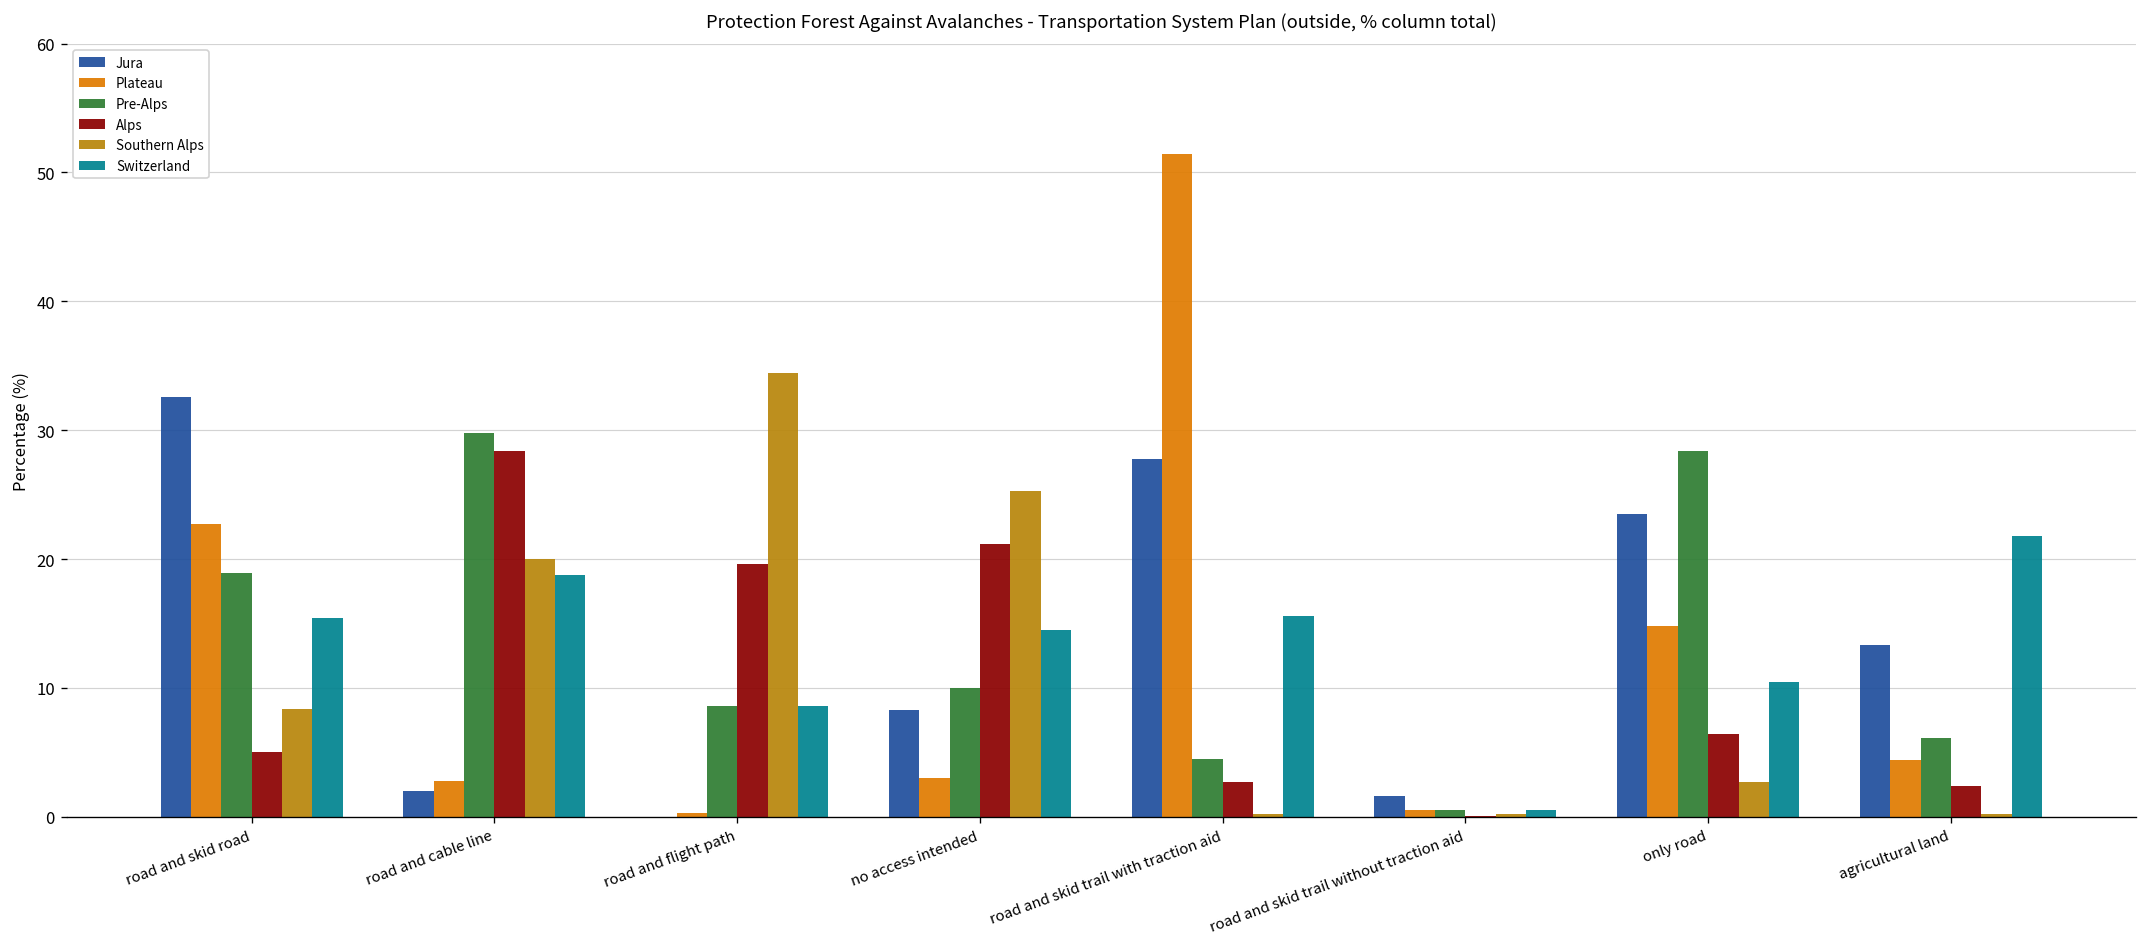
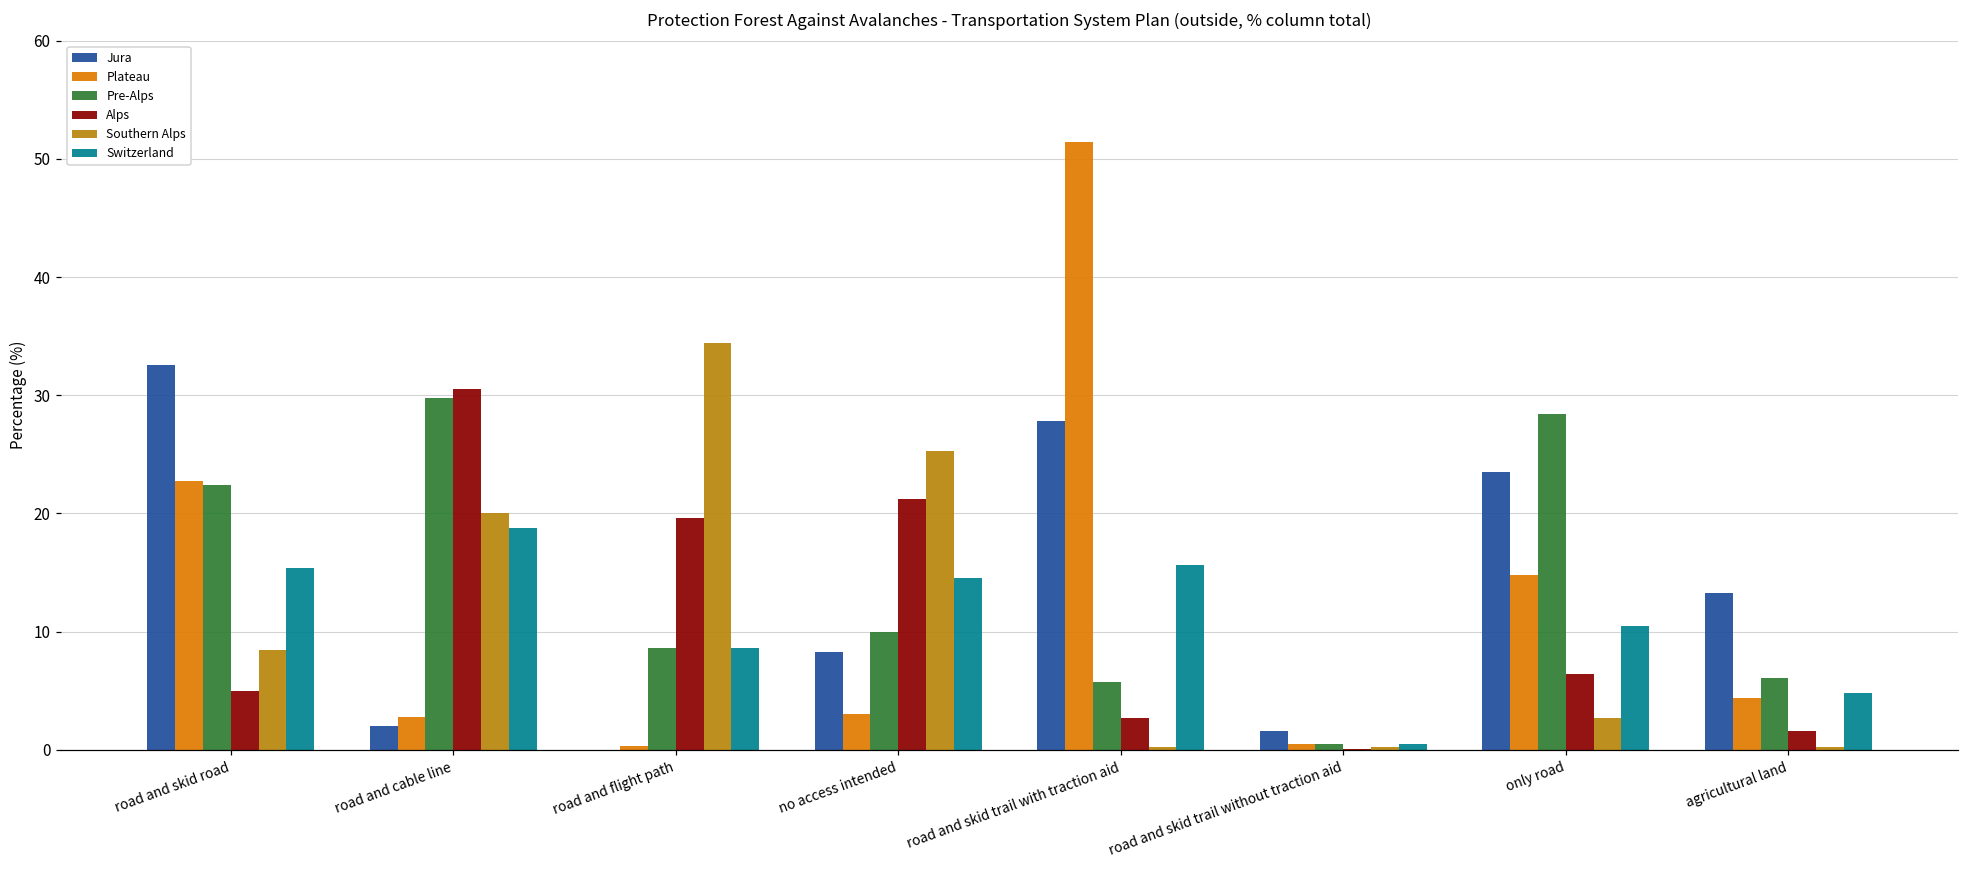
  {
    "Jura": {
      "road and skid road": 32.6,
      "road and cable line": 2.0,
      "road and flight path": 0.0,
      "no access intended": 8.3,
      "road and skid trail with traction aid": 27.8,
      "road and skid trail without traction aid": 1.6,
      "only road": 23.5,
      "agricultural land": 13.3
    },
    "Pre-Alps": {
-     "road and skid road": 18.9,
+     "road and skid road": 22.4,
      "road and cable line": 29.8,
      "road and flight path": 8.6,
      "no access intended": 10.0,
-     "road and skid trail with traction aid": 4.5,
+     "road and skid trail with traction aid": 5.7,
      "road and skid trail without traction aid": 0.5,
      "only road": 28.4,
      "agricultural land": 6.1
    },
    "Alps": {
      "road and skid road": 5.0,
-     "road and cable line": 28.4,
+     "road and cable line": 30.5,
      "road and flight path": 19.6,
      "no access intended": 21.2,
      "road and skid trail with traction aid": 2.7,
      "only road": 6.4,
-     "agricultural land": 2.4
+     "agricultural land": 1.6
    },
    "Switzerland": {
      "road and skid road": 15.4,
      "road and cable line": 18.8,
      "road and flight path": 8.6,
      "no access intended": 14.5,
      "road and skid trail with traction aid": 15.6,
      "road and skid trail without traction aid": 0.5,
      "only road": 10.5,
-     "agricultural land": 21.8
+     "agricultural land": 4.8
    }
  }
